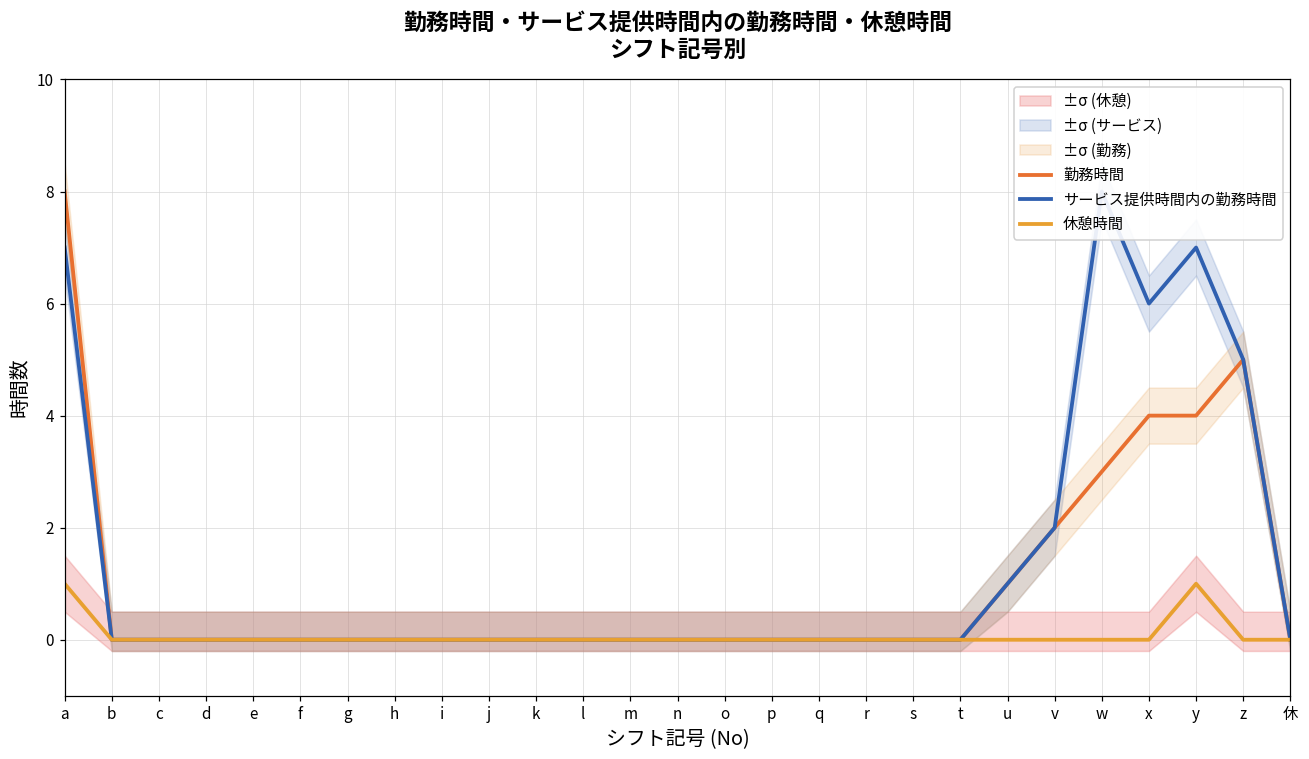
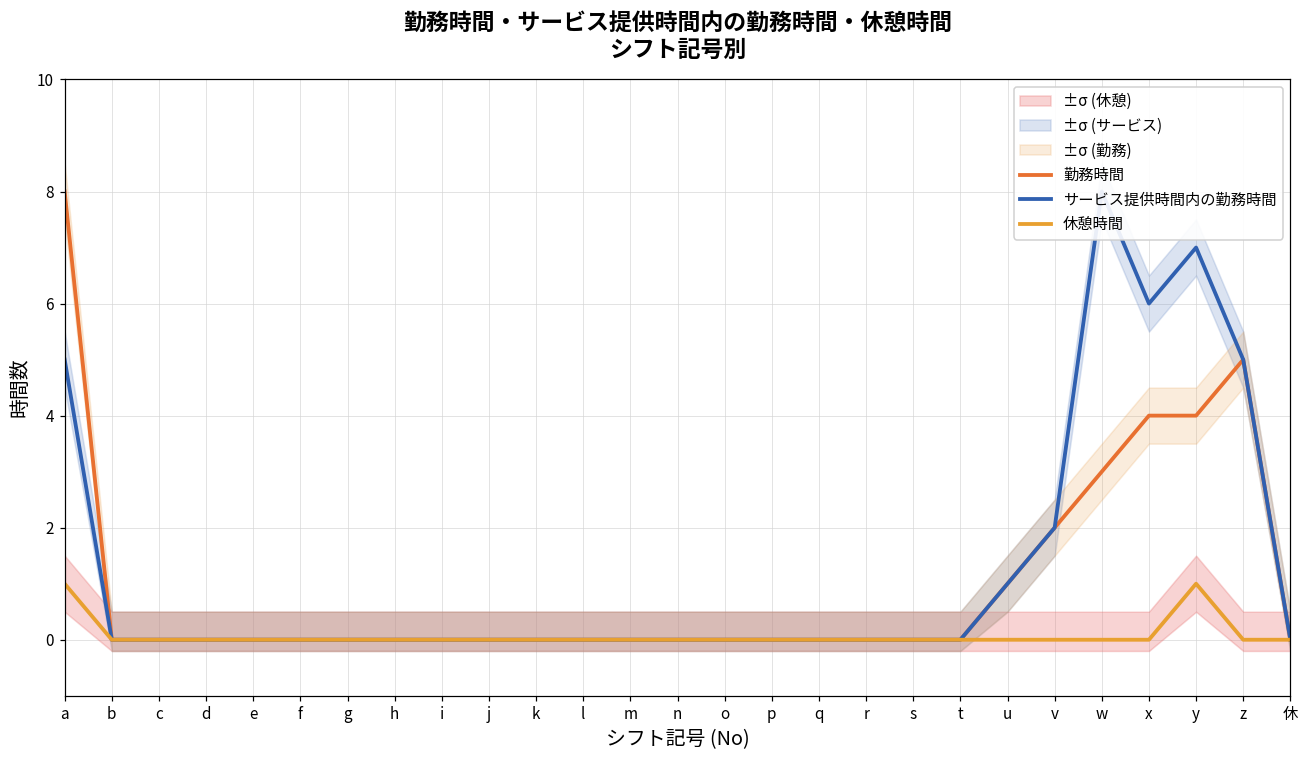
  {
    "サービス提供時間内の勤務時間": {
-     "a": 7,
+     "a": 5,
      "x": 6,
      "y": 7
    }
  }
